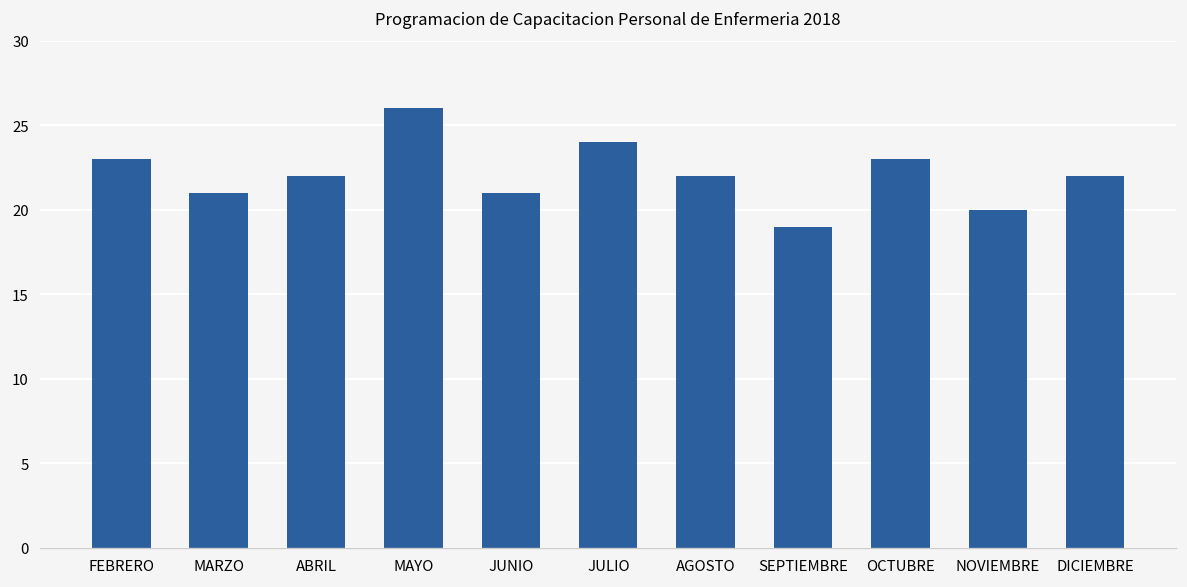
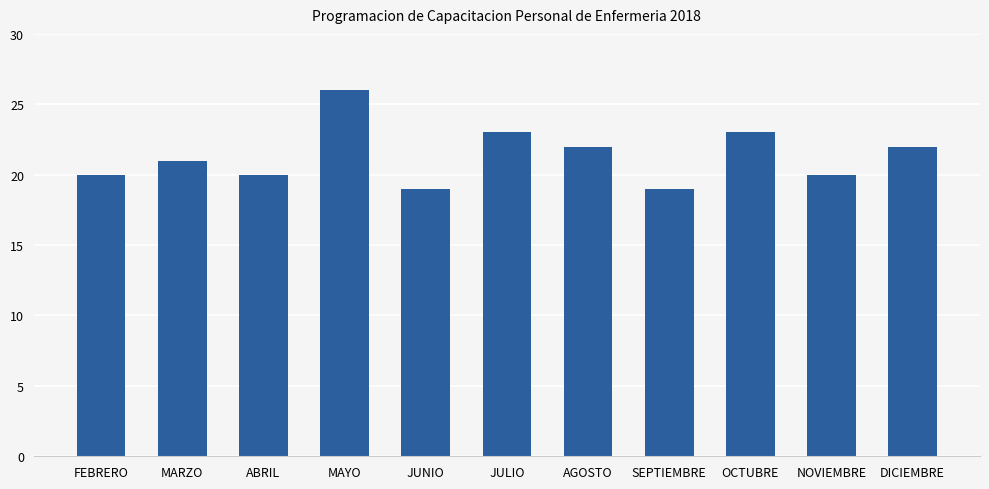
  {
-   "FEBRERO": 23,
+   "FEBRERO": 20,
    "MARZO": 21,
-   "ABRIL": 22,
+   "ABRIL": 20,
    "MAYO": 26,
-   "JUNIO": 21,
-   "JULIO": 24,
+   "JUNIO": 19,
+   "JULIO": 23,
    "AGOSTO": 22,
    "SEPTIEMBRE": 19,
    "OCTUBRE": 23,
    "NOVIEMBRE": 20,
    "DICIEMBRE": 22
  }
